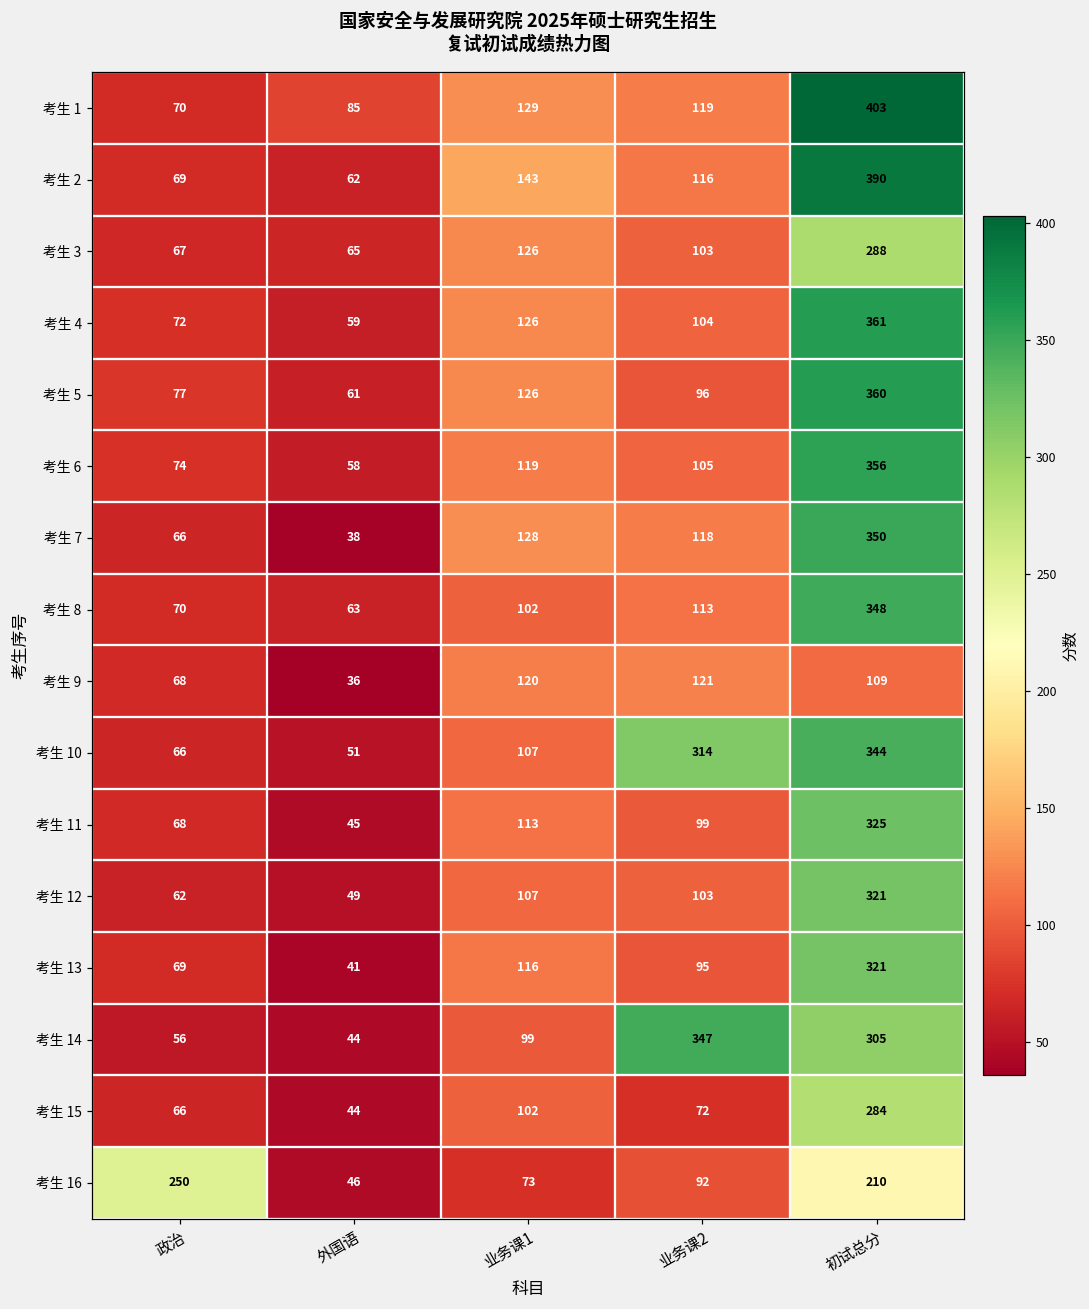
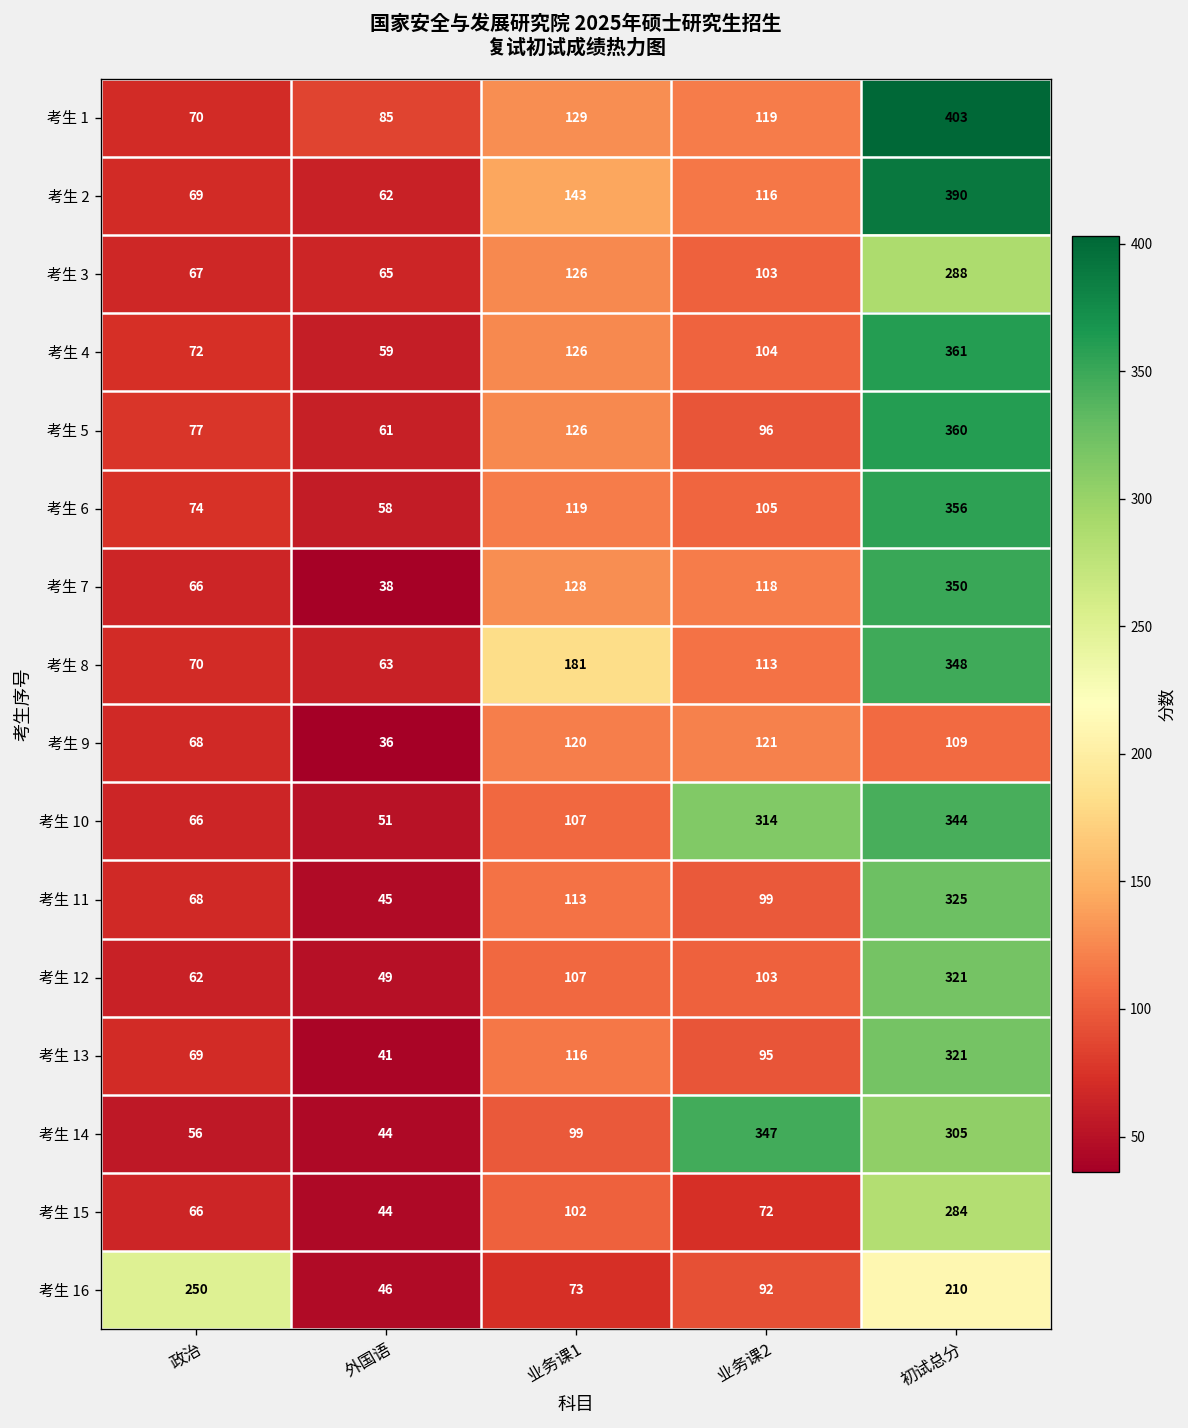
  {
    "考生 1": {
      "政治": 70,
      "外国语": 85,
      "业务课1": 129,
      "业务课2": 119,
      "初试总分": 403
    },
    "考生 2": {
      "政治": 69,
      "外国语": 62,
      "业务课1": 143,
      "业务课2": 116,
      "初试总分": 390
    },
    "考生 3": {
      "政治": 67,
      "外国语": 65,
      "业务课1": 126,
      "业务课2": 103,
      "初试总分": 288
    },
    "考生 4": {
      "政治": 72,
      "外国语": 59,
      "业务课1": 126,
      "业务课2": 104,
      "初试总分": 361
    },
    "考生 5": {
      "政治": 77,
      "外国语": 61,
      "业务课1": 126,
      "业务课2": 96,
      "初试总分": 360
    },
    "考生 6": {
      "政治": 74,
      "外国语": 58,
      "业务课1": 119,
      "业务课2": 105,
      "初试总分": 356
    },
    "考生 7": {
      "政治": 66,
      "外国语": 38,
      "业务课1": 128,
      "业务课2": 118,
      "初试总分": 350
    },
    "考生 8": {
      "政治": 70,
      "外国语": 63,
-     "业务课1": 102,
+     "业务课1": 181,
      "业务课2": 113,
      "初试总分": 348
    },
    "考生 9": {
      "政治": 68,
      "外国语": 36,
      "业务课1": 120,
      "业务课2": 121,
      "初试总分": 109
    },
    "考生 10": {
      "政治": 66,
      "外国语": 51,
      "业务课1": 107,
      "业务课2": 314,
      "初试总分": 344
    },
    "考生 11": {
      "政治": 68,
      "外国语": 45,
      "业务课1": 113,
      "业务课2": 99,
      "初试总分": 325
    },
    "考生 12": {
      "政治": 62,
      "外国语": 49,
      "业务课1": 107,
      "业务课2": 103,
      "初试总分": 321
    },
    "考生 13": {
      "政治": 69,
      "外国语": 41,
      "业务课1": 116,
      "业务课2": 95,
      "初试总分": 321
    },
    "考生 14": {
      "政治": 56,
      "外国语": 44,
      "业务课1": 99,
      "业务课2": 347,
      "初试总分": 305
    },
    "考生 15": {
      "政治": 66,
      "外国语": 44,
      "业务课1": 102,
      "业务课2": 72,
      "初试总分": 284
    },
    "考生 16": {
      "政治": 250,
      "外国语": 46,
      "业务课1": 73,
      "业务课2": 92,
      "初试总分": 210
    }
  }
